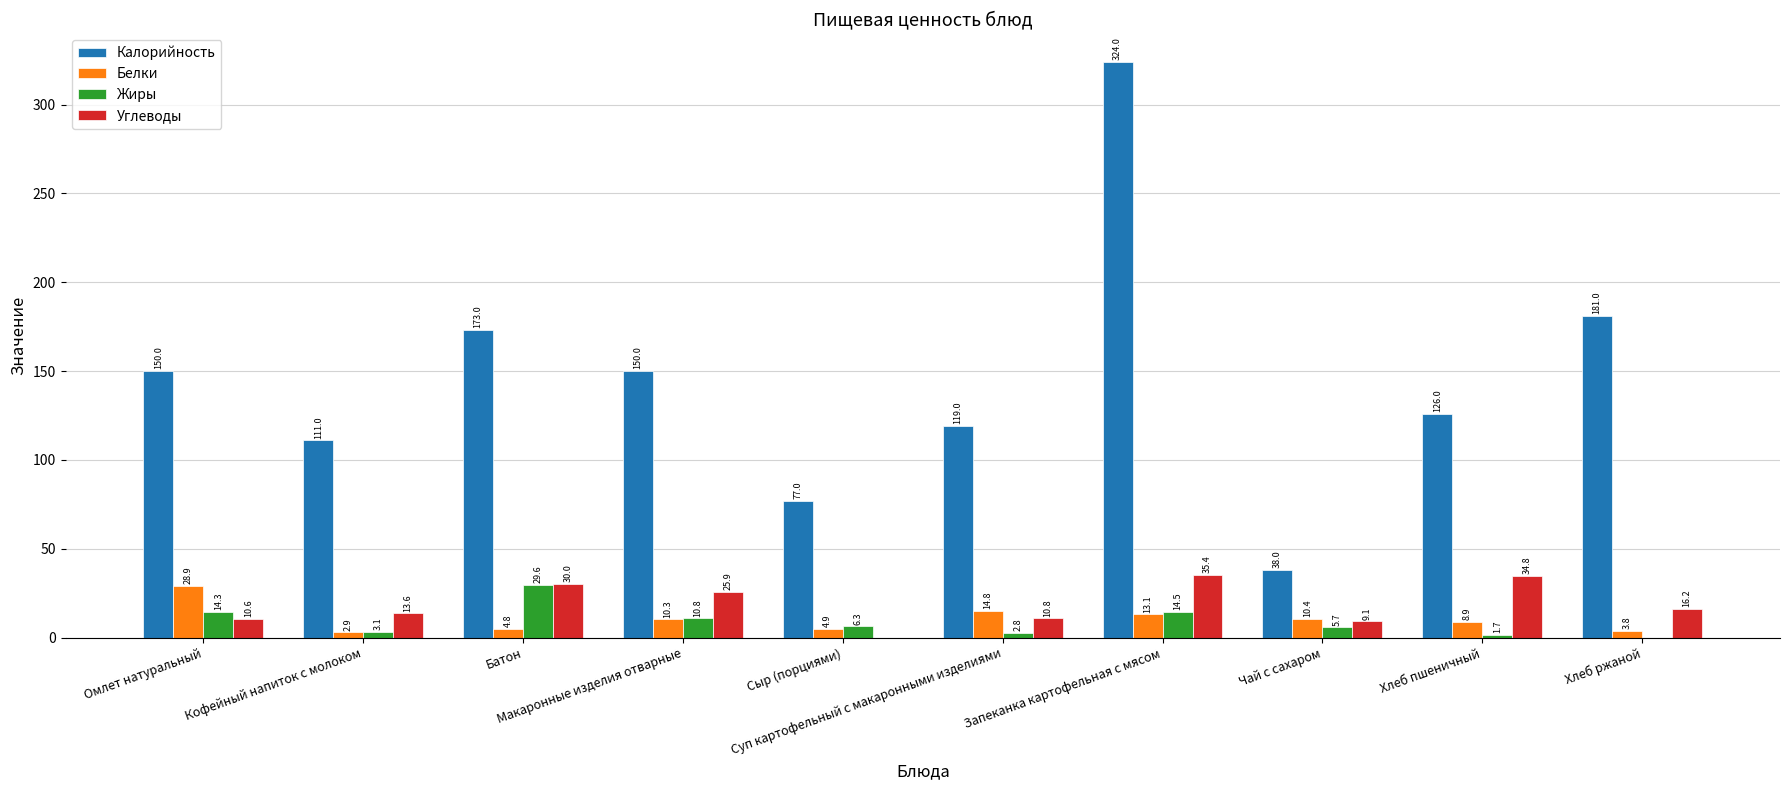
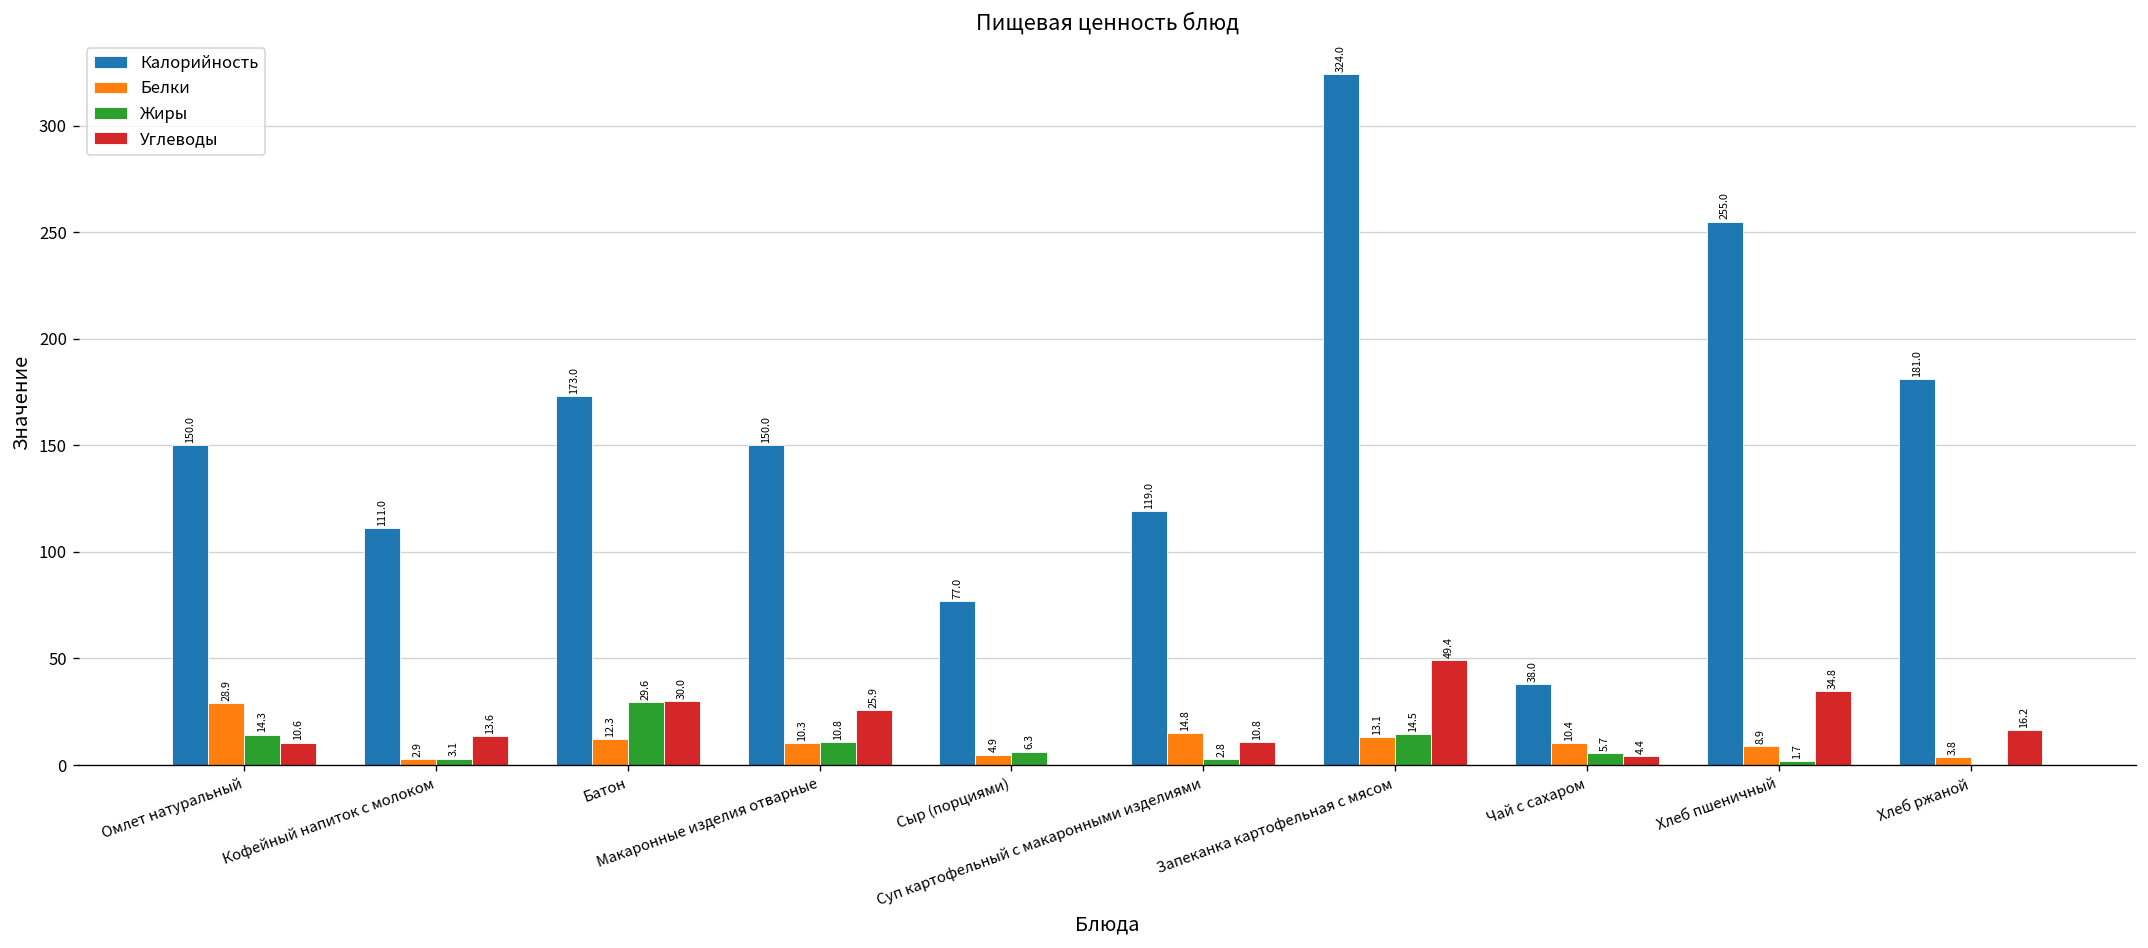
  {
    "Калорийность": {
      "Омлет натуральный": 150.0,
      "Кофейный напиток с молоком": 111.0,
      "Батон": 173.0,
      "Макаронные изделия отварные": 150.0,
      "Сыр (порциями)": 77.0,
      "Суп картофельный с макаронными изделиями": 119.0,
      "Запеканка картофельная с мясом": 324.0,
      "Чай с сахаром": 38.0,
-     "Хлеб пшеничный": 126.0,
+     "Хлеб пшеничный": 255.0,
      "Хлеб ржаной": 181.0
    },
    "Белки": {
      "Омлет натуральный": 28.9,
      "Кофейный напиток с молоком": 2.9,
-     "Батон": 4.8,
+     "Батон": 12.3,
      "Макаронные изделия отварные": 10.3,
      "Сыр (порциями)": 4.9,
      "Суп картофельный с макаронными изделиями": 14.8,
      "Запеканка картофельная с мясом": 13.1,
      "Чай с сахаром": 10.4,
      "Хлеб пшеничный": 8.9,
      "Хлеб ржаной": 3.8
    },
    "Жиры": {
      "Омлет натуральный": 14.3,
      "Кофейный напиток с молоком": 3.1,
      "Батон": 29.6,
      "Макаронные изделия отварные": 10.8,
      "Сыр (порциями)": 6.3,
      "Суп картофельный с макаронными изделиями": 2.8,
      "Запеканка картофельная с мясом": 14.5,
      "Чай с сахаром": 5.7,
      "Хлеб пшеничный": 1.7
    },
    "Углеводы": {
      "Омлет натуральный": 10.6,
      "Кофейный напиток с молоком": 13.6,
      "Батон": 30.0,
      "Макаронные изделия отварные": 25.9,
      "Суп картофельный с макаронными изделиями": 10.8,
-     "Запеканка картофельная с мясом": 35.4,
-     "Чай с сахаром": 9.1,
+     "Запеканка картофельная с мясом": 49.4,
+     "Чай с сахаром": 4.4,
      "Хлеб пшеничный": 34.8,
      "Хлеб ржаной": 16.2
    }
  }
